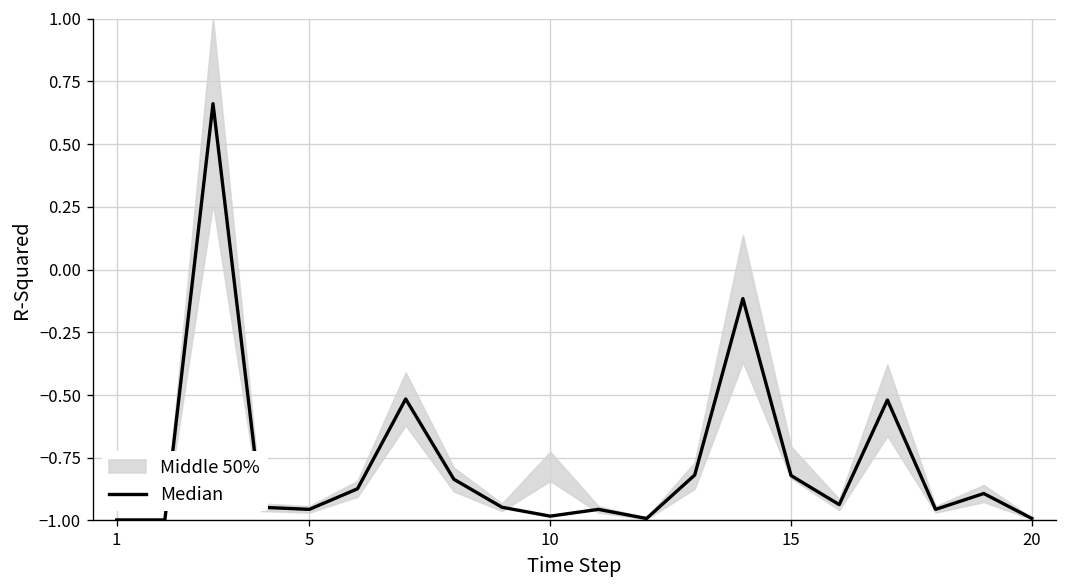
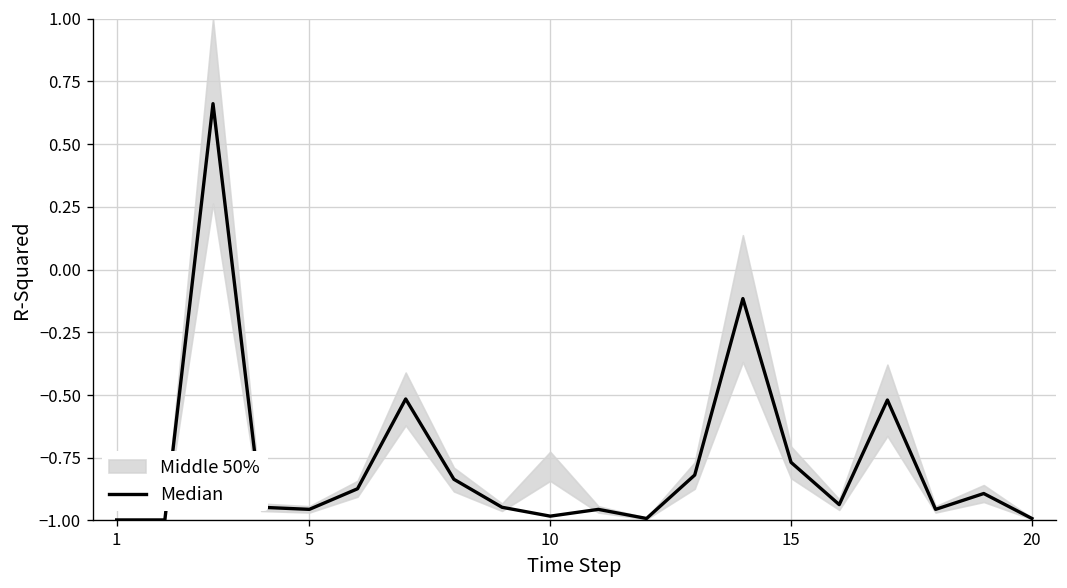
  {
    "Median": {
      "5": -0.96,
      "10": -0.98,
-     "15": -0.82
+     "15": -0.77
    }
  }
